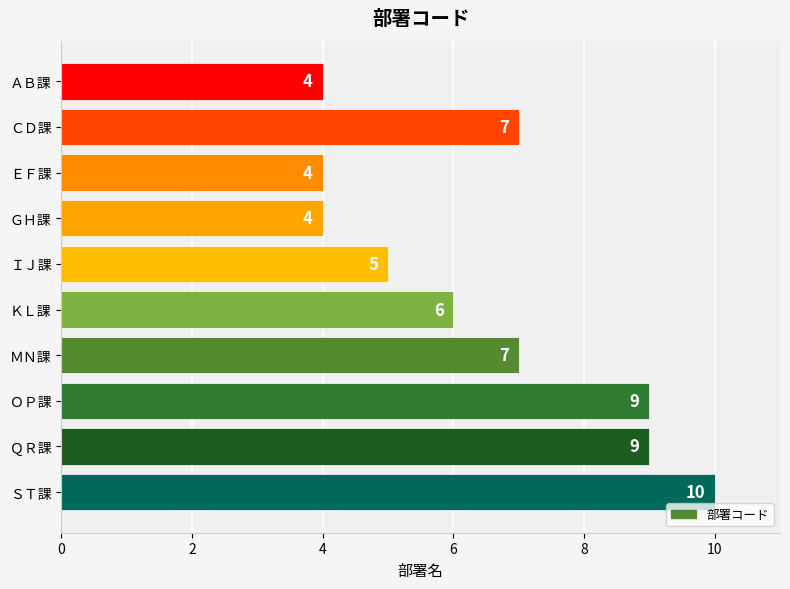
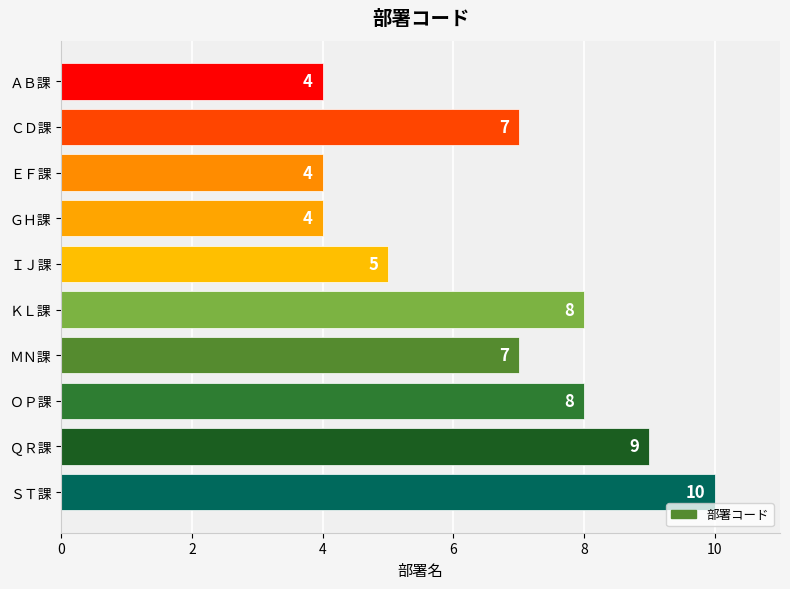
  {
    "ＡＢ課": 4,
    "ＣＤ課": 7,
    "ＥＦ課": 4,
    "ＧＨ課": 4,
    "ＩＪ課": 5,
-   "ＫＬ課": 6,
+   "ＫＬ課": 8,
    "ＭＮ課": 7,
-   "ＯＰ課": 9,
+   "ＯＰ課": 8,
    "ＱＲ課": 9,
    "ＳＴ課": 10
  }
